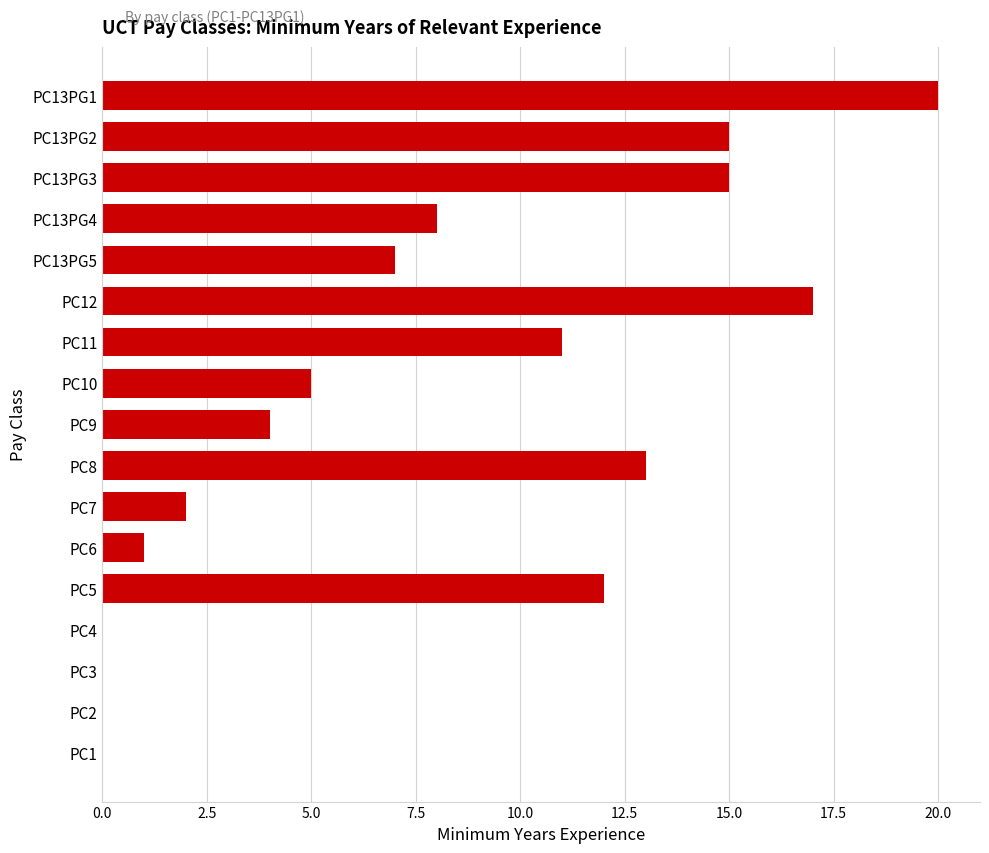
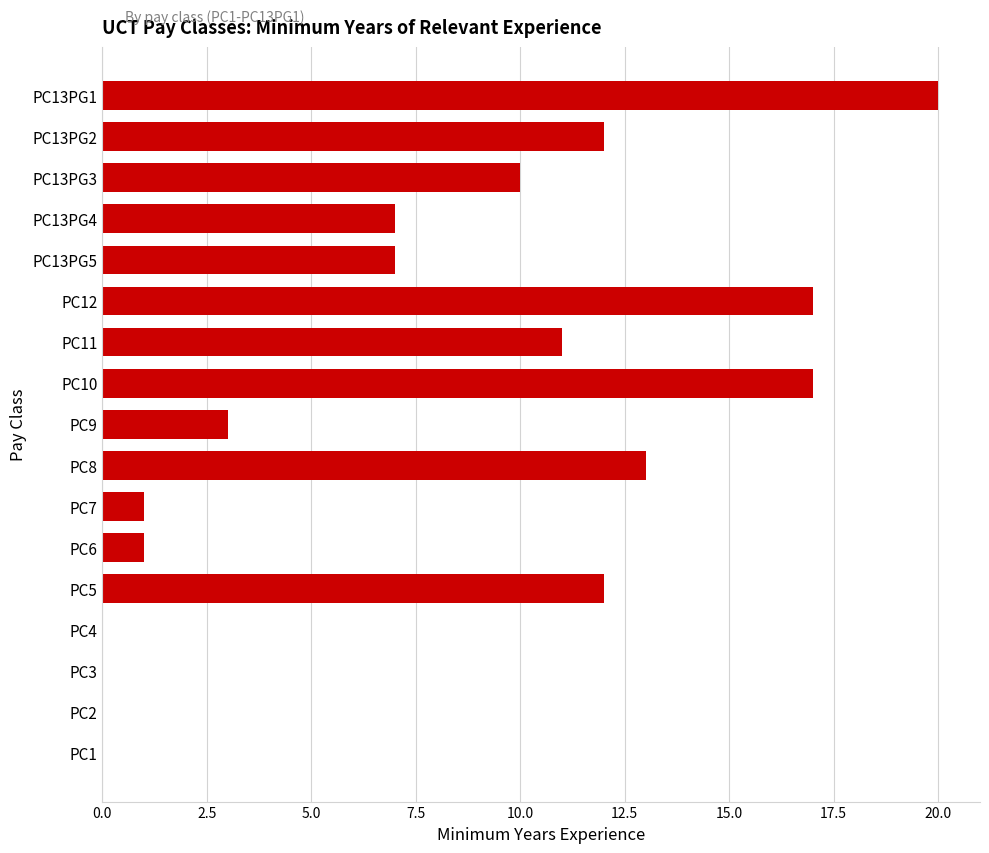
  {
    "PC13PG1": 20,
-   "PC13PG2": 15,
-   "PC13PG3": 15,
-   "PC13PG4": 8,
+   "PC13PG2": 12,
+   "PC13PG3": 10,
+   "PC13PG4": 7,
    "PC13PG5": 7,
    "PC12": 17,
    "PC11": 11,
-   "PC10": 5,
-   "PC9": 4,
+   "PC10": 17,
+   "PC9": 3,
    "PC8": 13,
-   "PC7": 2,
+   "PC7": 1,
    "PC6": 1,
    "PC5": 12,
    "PC4": 0,
    "PC3": 0,
    "PC2": 0,
    "PC1": 0
  }
